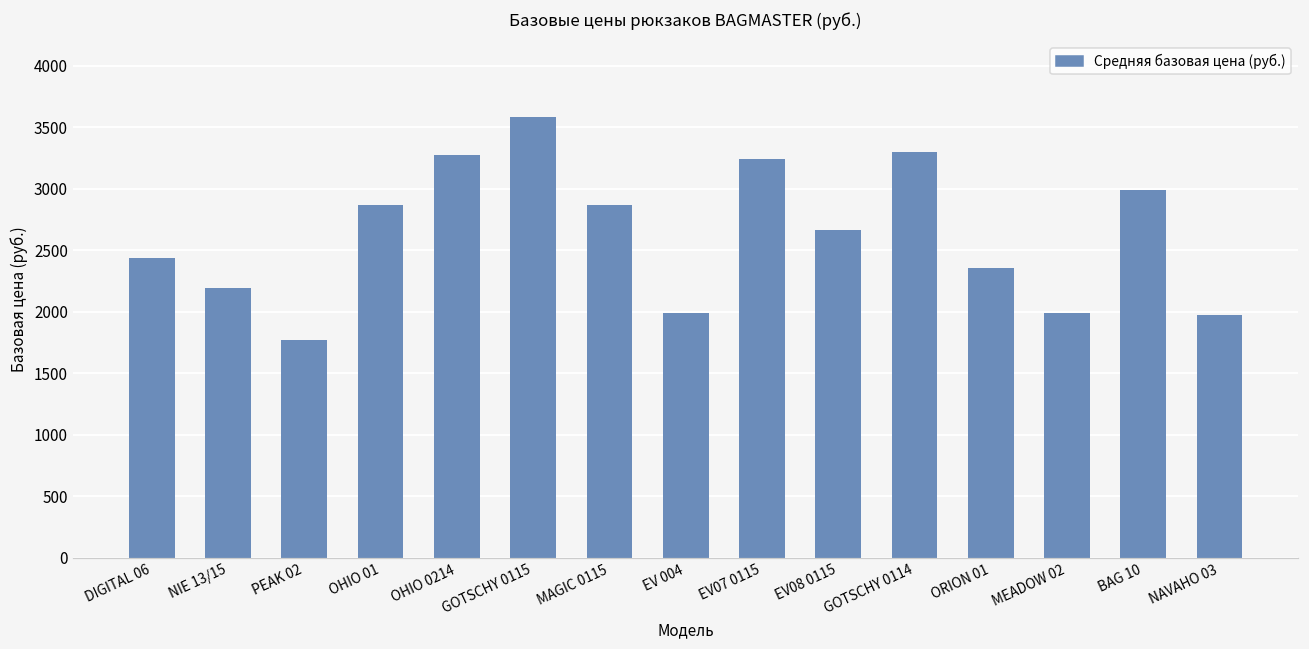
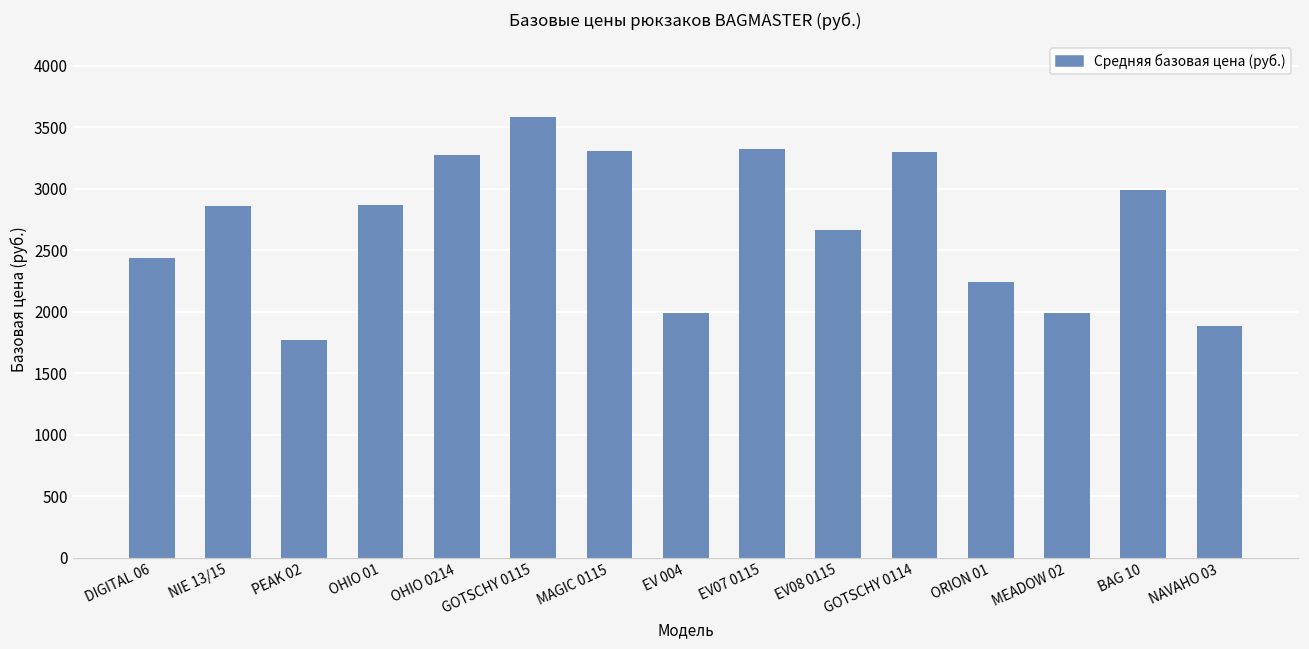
  {
    "DIGITAL 06": 2430,
-   "NIE 13/15": 2190,
+   "NIE 13/15": 2860,
    "PEAK 02": 1770,
    "OHIO 01": 2870,
    "OHIO 0214": 3280,
    "GOTSCHY 0115": 3580,
-   "MAGIC 0115": 2870,
+   "MAGIC 0115": 3300,
    "EV 004": 1990,
-   "EV07 0115": 3240,
+   "EV07 0115": 3320,
    "EV08 0115": 2660,
    "GOTSCHY 0114": 3300,
-   "ORION 01": 2360,
+   "ORION 01": 2240,
    "MEADOW 02": 1990,
    "BAG 10": 2990,
-   "NAVAHO 03": 1970
+   "NAVAHO 03": 1890
  }
